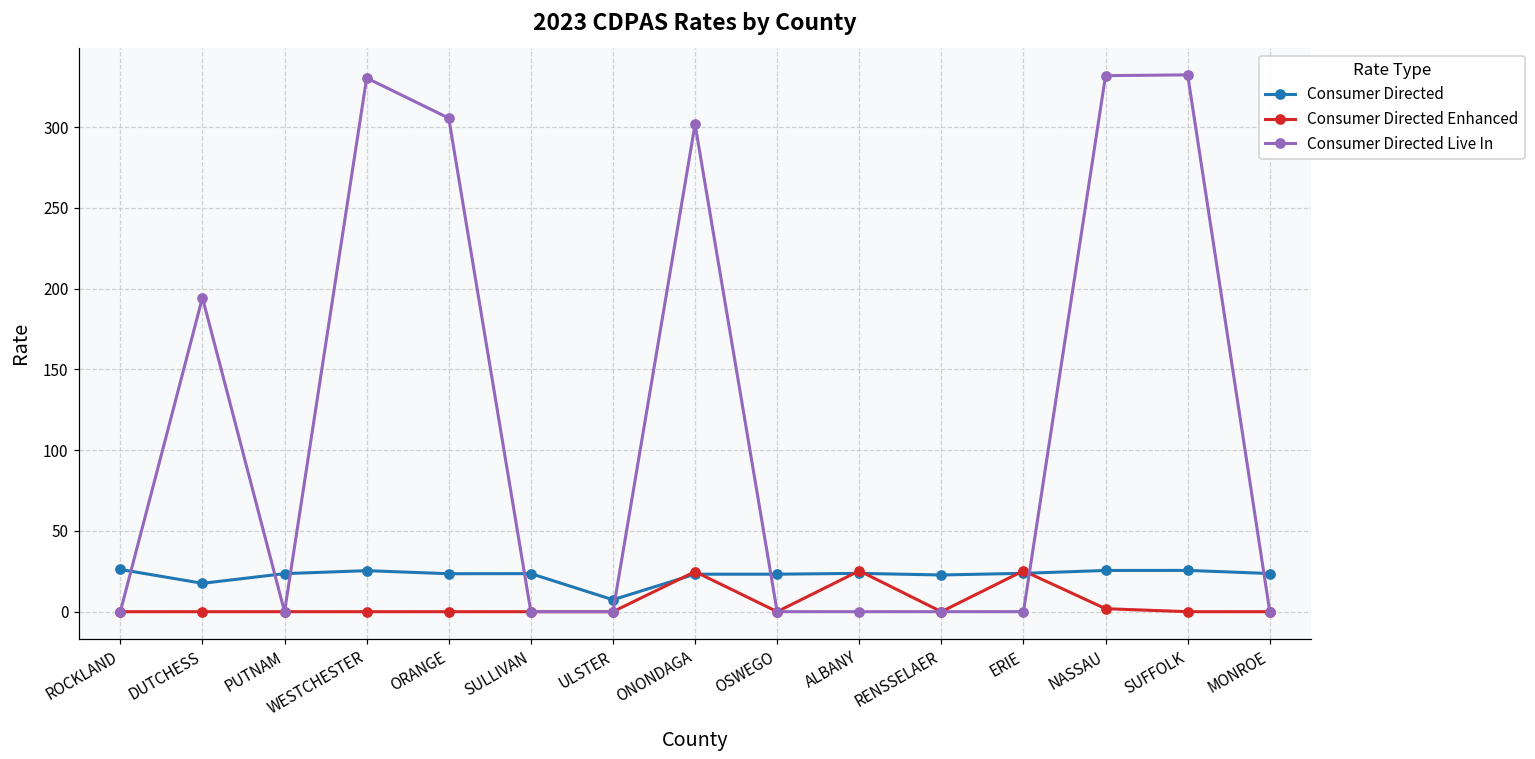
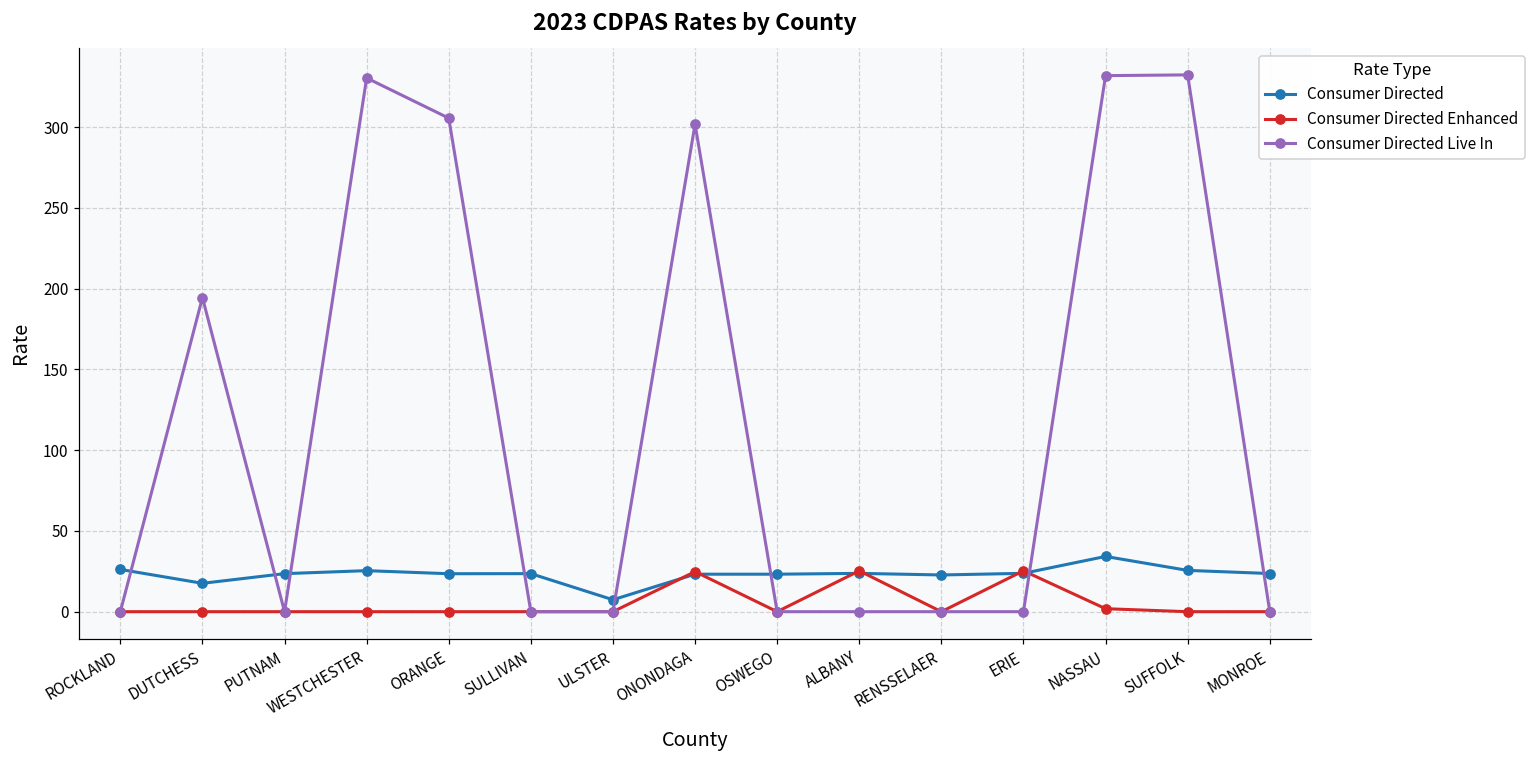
  {
    "Consumer Directed": {
      "ROCKLAND": 26,
      "DUTCHESS": 18,
      "PUTNAM": 24,
      "WESTCHESTER": 25,
      "ORANGE": 24,
      "SULLIVAN": 24,
      "ULSTER": 7,
      "OSWEGO": 23,
      "RENSSELAER": 23,
-     "NASSAU": 26,
+     "NASSAU": 34,
      "SUFFOLK": 26,
      "MONROE": 24
    },
    "Consumer Directed Enhanced": {
      "DUTCHESS": 0,
      "WESTCHESTER": 0,
      "ORANGE": 0,
      "NASSAU": 2,
      "SUFFOLK": 0
    },
    "Consumer Directed Live In": {
      "DUTCHESS": 195,
      "WESTCHESTER": 330,
      "ORANGE": 306,
      "ONONDAGA": 302,
      "ALBANY": 0,
      "ERIE": 0,
      "NASSAU": 332,
      "SUFFOLK": 332
    }
  }
